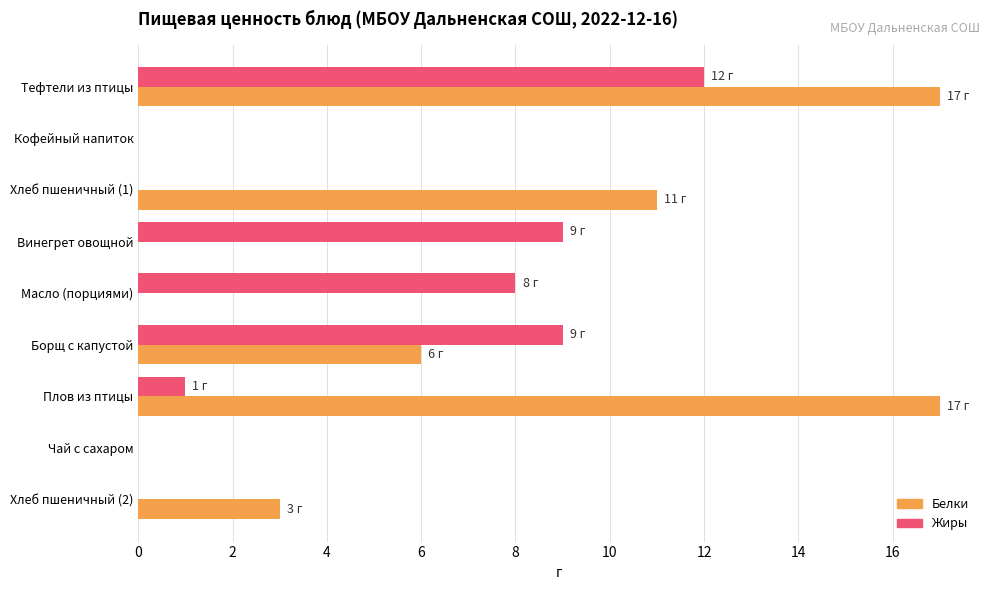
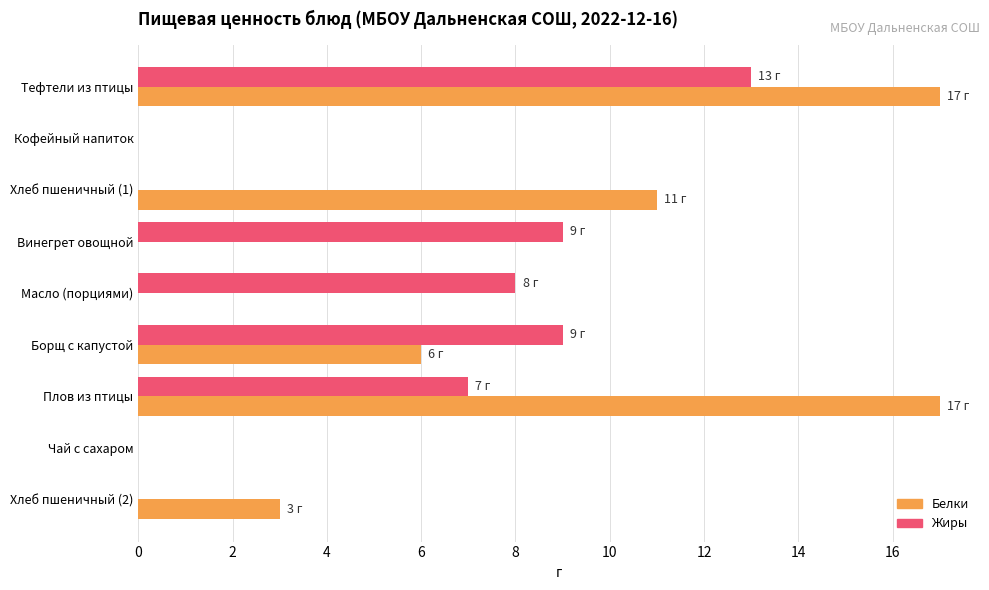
  {
    "Белки": {
      "Тефтели из птицы": 17,
      "Хлеб пшеничный (1)": 11,
      "Борщ с капустой": 6,
      "Плов из птицы": 17,
      "Хлеб пшеничный (2)": 3
    },
    "Жиры": {
-     "Тефтели из птицы": 12,
+     "Тефтели из птицы": 13,
      "Винегрет овощной": 9,
      "Масло (порциями)": 8,
      "Борщ с капустой": 9,
-     "Плов из птицы": 1
+     "Плов из птицы": 7
    }
  }
